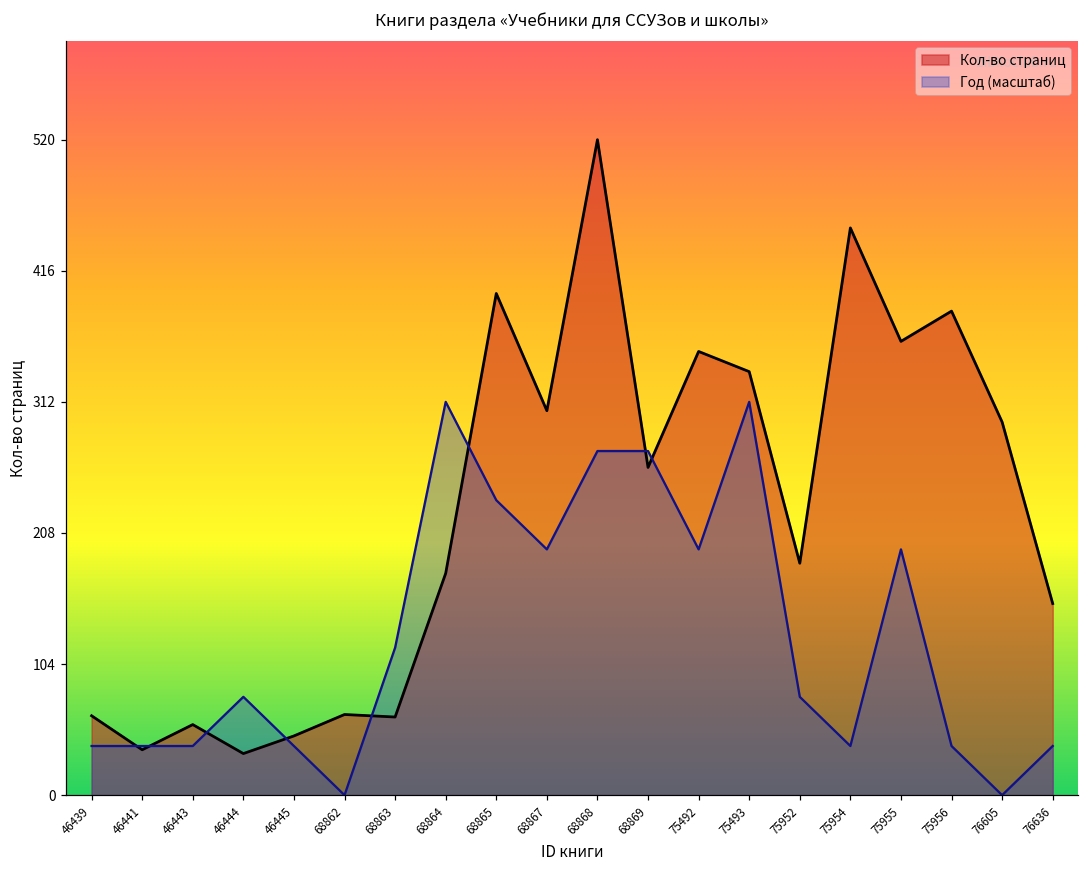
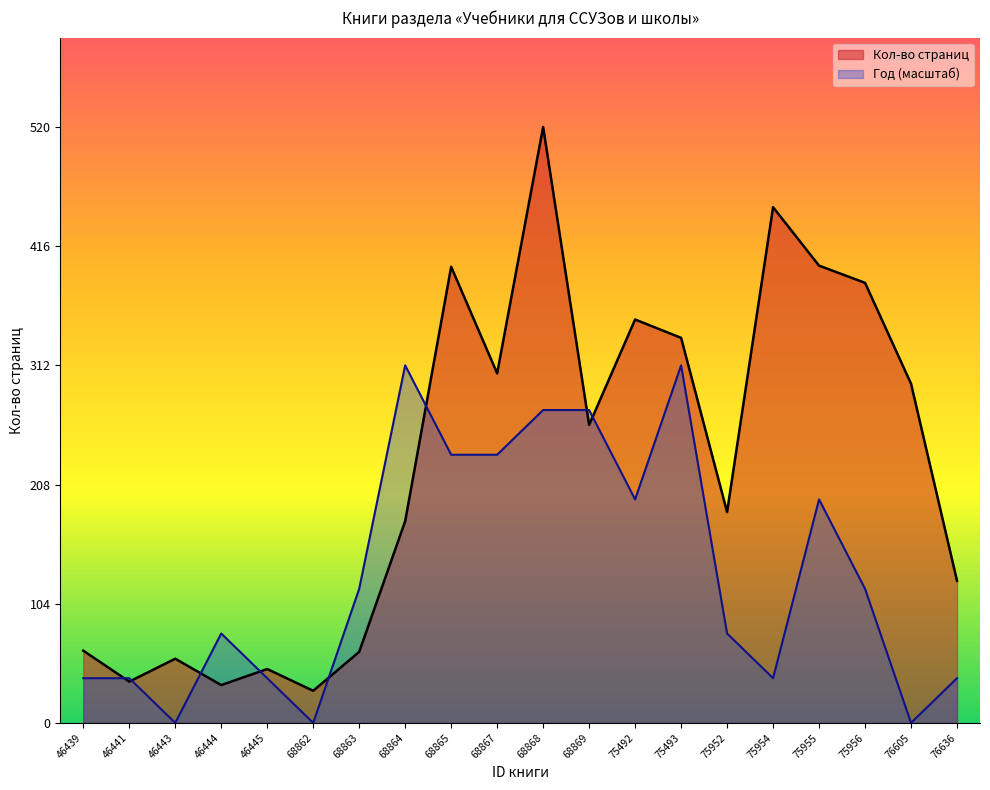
  {
    "Кол-во страниц": {
      "46439": 63,
      "46441": 36,
      "46443": 56,
      "46444": 33,
      "46445": 47,
-     "68862": 64,
+     "68862": 28,
      "68863": 62,
      "68864": 176,
      "68865": 398,
      "68867": 305,
      "68868": 520,
      "68869": 260,
      "75492": 352,
      "75493": 336,
      "75952": 184,
      "75954": 450,
-     "75955": 360,
+     "75955": 399,
      "75956": 384,
      "76605": 296,
-     "76636": 152
+     "76636": 124
    },
    "Год (масштаб)": {
      "46439": 39,
      "46441": 39,
-     "46443": 39,
+     "46443": 0,
      "46444": 78,
      "46445": 39,
      "68862": 0,
      "68863": 117,
      "68864": 312,
      "68865": 234,
-     "68867": 195,
+     "68867": 234,
      "68868": 273,
      "68869": 273,
      "75492": 195,
      "75493": 312,
      "75952": 78,
      "75954": 39,
      "75955": 195,
-     "75956": 39,
+     "75956": 117,
      "76605": 0,
      "76636": 39
    }
  }
